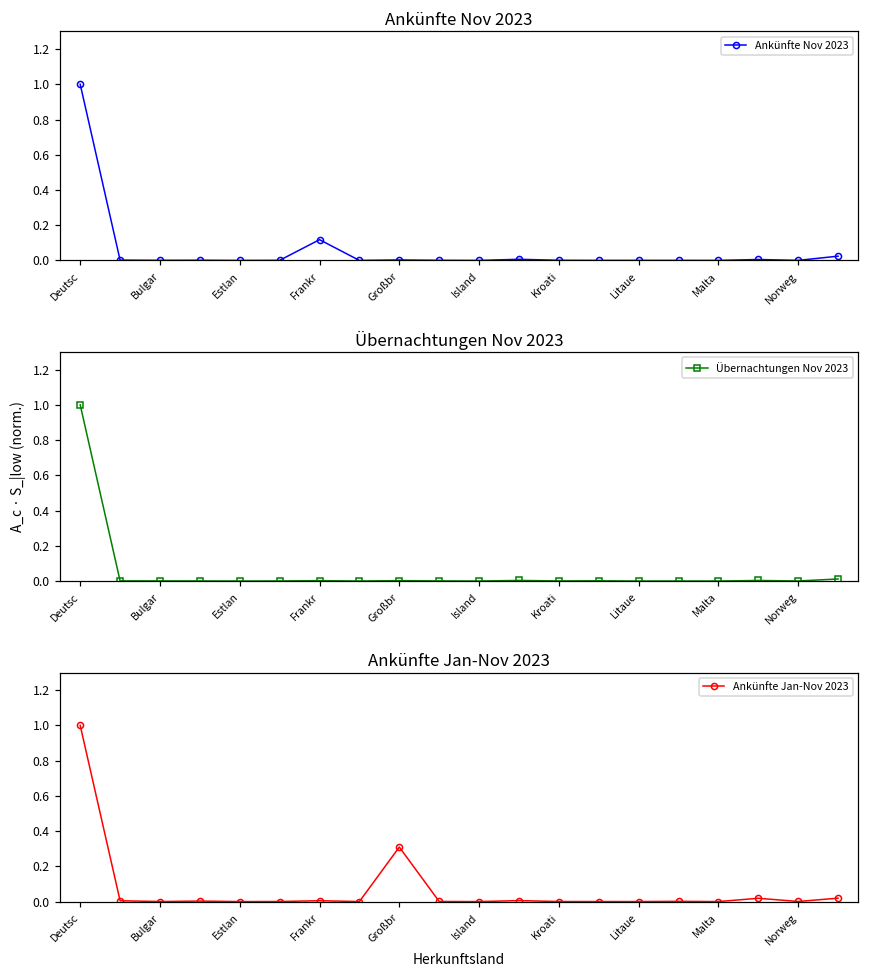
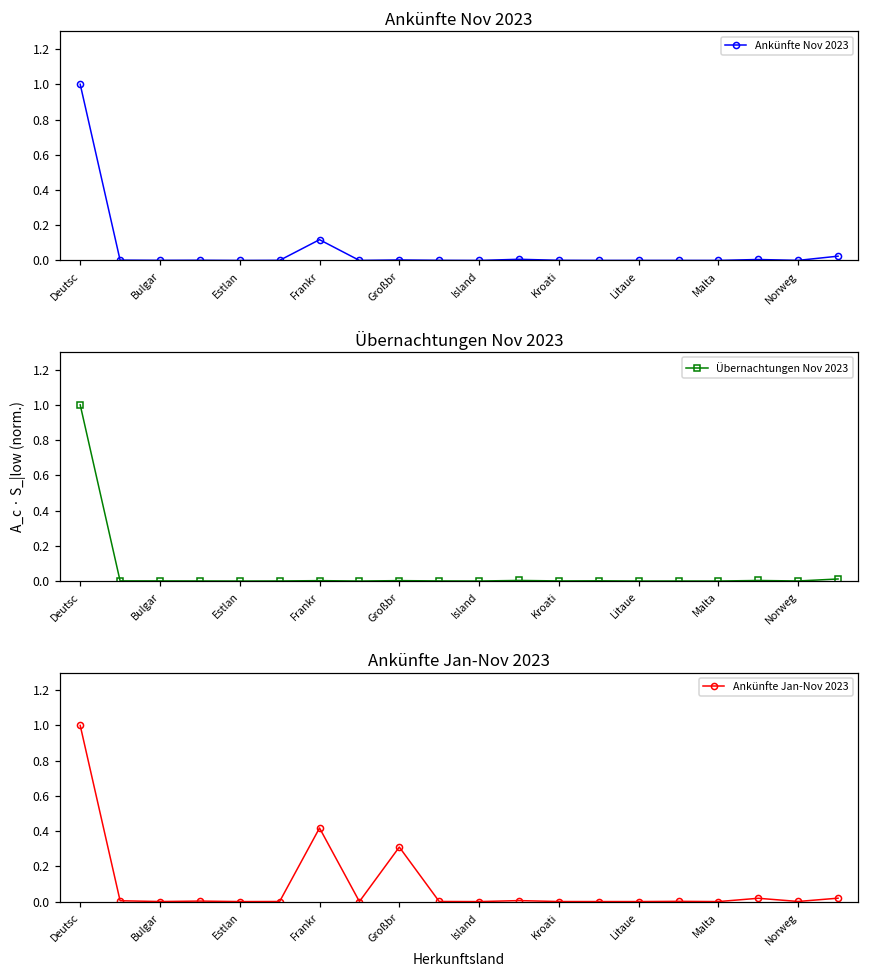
  {
    "Ankünfte Nov 2023": {
      "Deutsc": 1.00,
      "Bulgar": 0.00,
      "Estlan": 0.00,
      "Frankr": 0.12,
      "Großbr": 0.00,
      "Island": 0.00,
      "Kroati": 0.00,
      "Litaue": 0.00,
      "Malta": 0.00,
      "Norweg": 0.00
    },
    "Übernachtungen Nov 2023": {
      "Deutsc": 1.00,
      "Bulgar": 0.00,
      "Estlan": 0.00,
      "Frankr": 0.00,
      "Großbr": 0.00,
      "Island": 0.00,
      "Kroati": 0.00,
      "Litaue": 0.00,
      "Malta": 0.00,
      "Norweg": 0.00
    },
    "Ankünfte Jan-Nov 2023": {
      "Deutsc": 1.00,
      "Bulgar": 0.00,
      "Estlan": 0.00,
-     "Frankr": 0.01,
+     "Frankr": 0.42,
      "Großbr": 0.31,
      "Island": 0.00,
      "Kroati": 0.00,
      "Litaue": 0.00,
      "Malta": 0.00,
      "Norweg": 0.00
    }
  }
